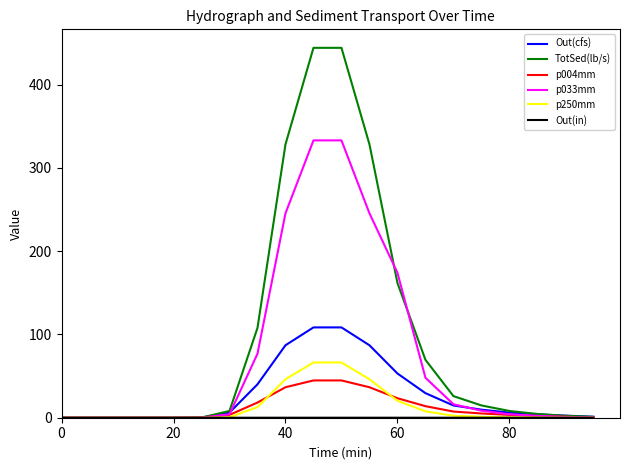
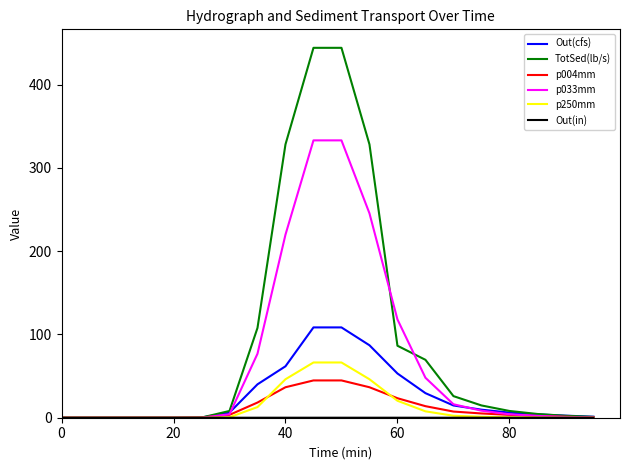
  {
    "Out(cfs)": {
-     "40": 90,
+     "40": 60,
      "60": 50
    },
    "TotSed(lb/s)": {
      "40": 330,
-     "60": 160
+     "60": 90
    },
    "p004mm": {
      "40": 40,
      "60": 20
    },
    "p033mm": {
-     "40": 250,
-     "60": 170
+     "40": 220,
+     "60": 120
    },
    "p250mm": {
      "40": 50,
      "60": 20
    },
    "Out(in)": {
      "40": 0,
      "60": 0
    }
  }
